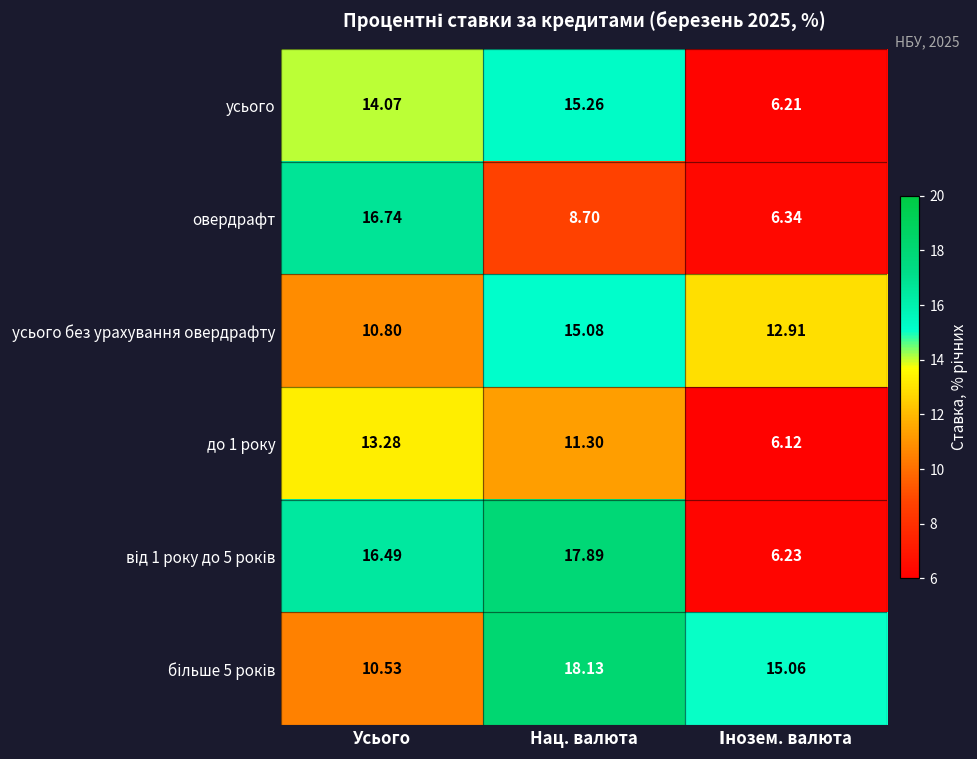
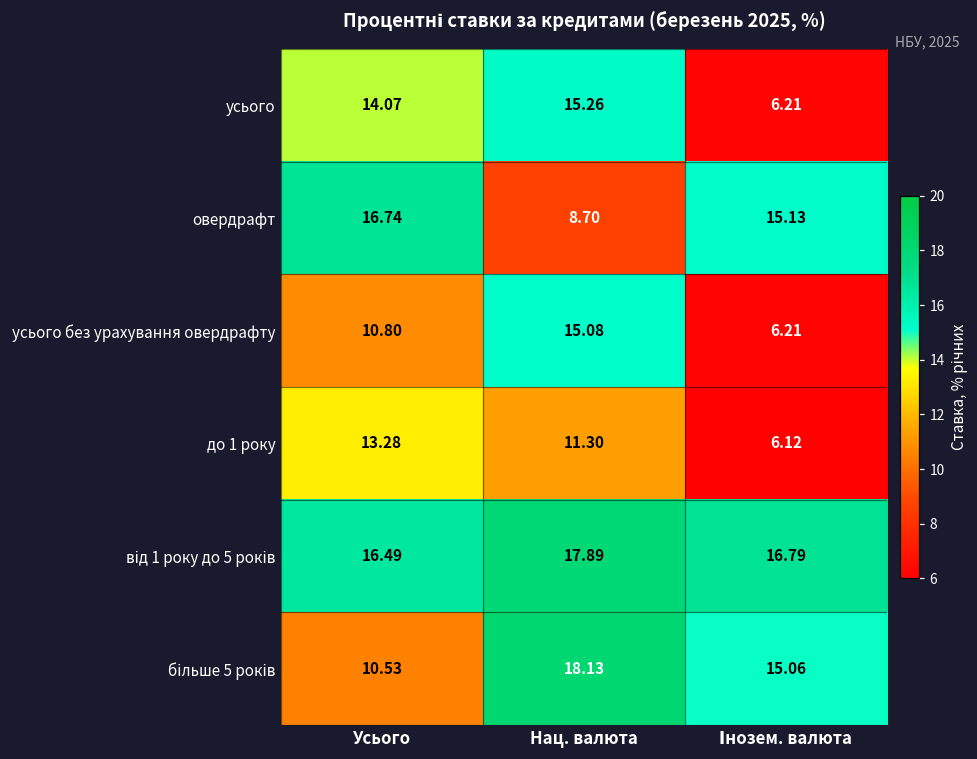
  {
    "усього": {
      "Усього": 14.07,
      "Нац. валюта": 15.26,
      "Інозем. валюта": 6.21
    },
    "овердрафт": {
      "Усього": 16.74,
      "Нац. валюта": 8.70,
-     "Інозем. валюта": 6.34
+     "Інозем. валюта": 15.13
    },
    "усього без урахування овердрафту": {
      "Усього": 10.80,
      "Нац. валюта": 15.08,
-     "Інозем. валюта": 12.91
+     "Інозем. валюта": 6.21
    },
    "до 1 року": {
      "Усього": 13.28,
      "Нац. валюта": 11.30,
      "Інозем. валюта": 6.12
    },
    "від 1 року до 5 років": {
      "Усього": 16.49,
      "Нац. валюта": 17.89,
-     "Інозем. валюта": 6.23
+     "Інозем. валюта": 16.79
    },
    "більше 5 років": {
      "Усього": 10.53,
      "Нац. валюта": 18.13,
      "Інозем. валюта": 15.06
    }
  }
